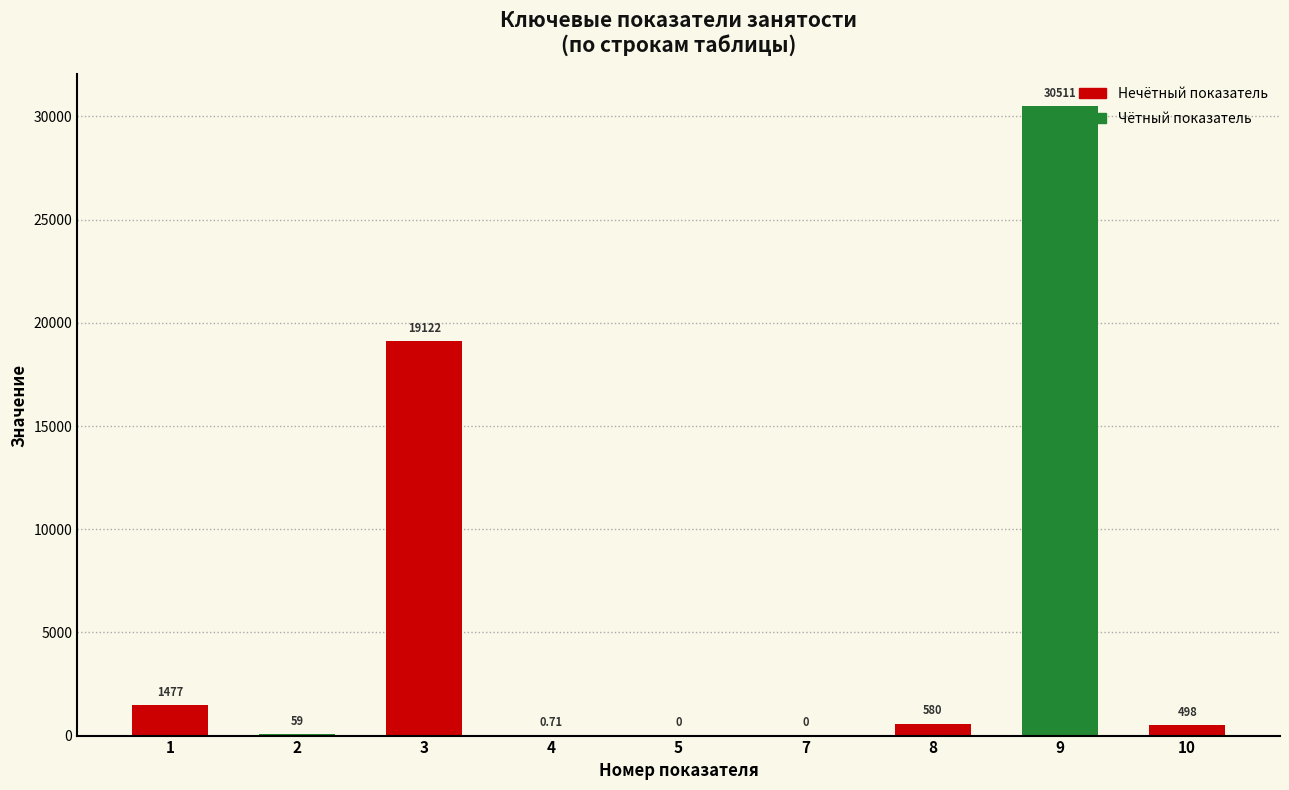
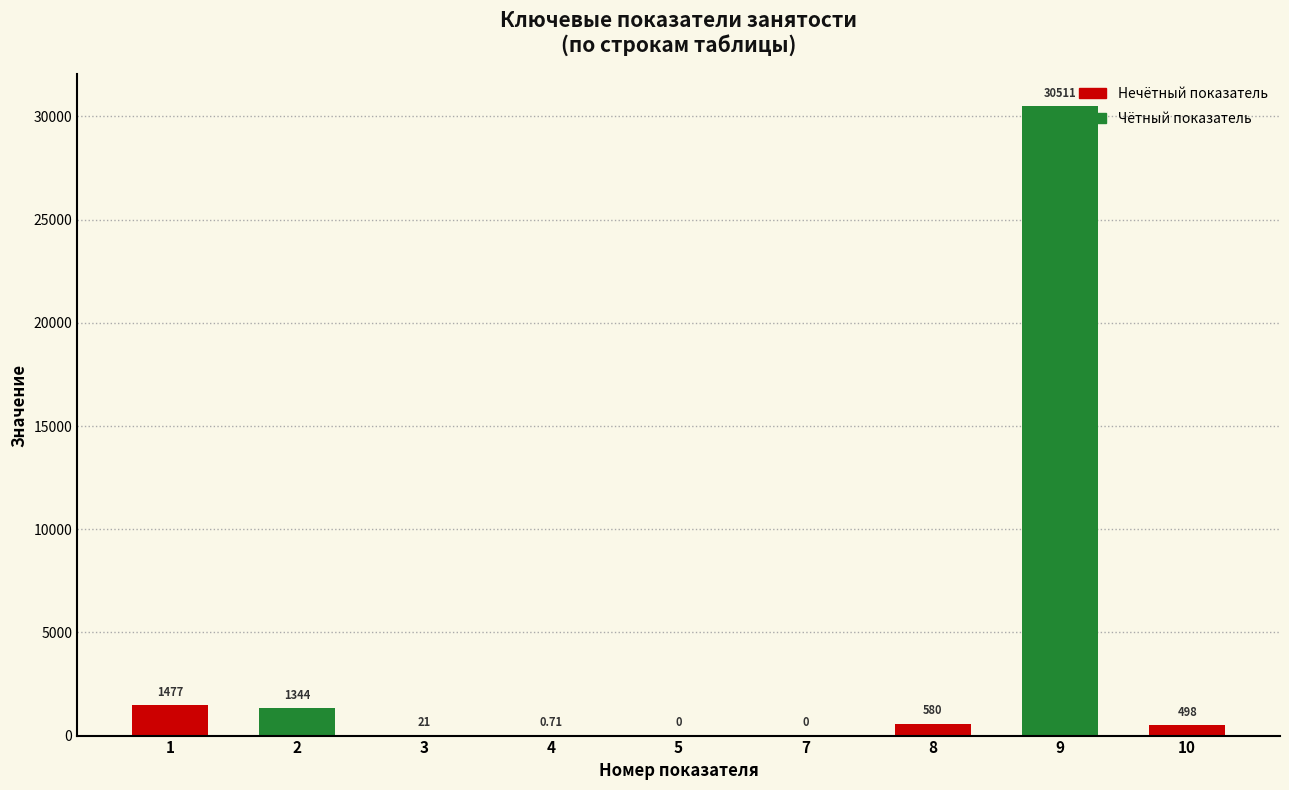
  {
    "1": 1477,
-   "2": 59,
-   "3": 19122,
+   "2": 1344,
+   "3": 21,
    "4": 0.71,
    "5": 0,
    "7": 0,
    "8": 580,
    "9": 30511,
    "10": 498
  }
